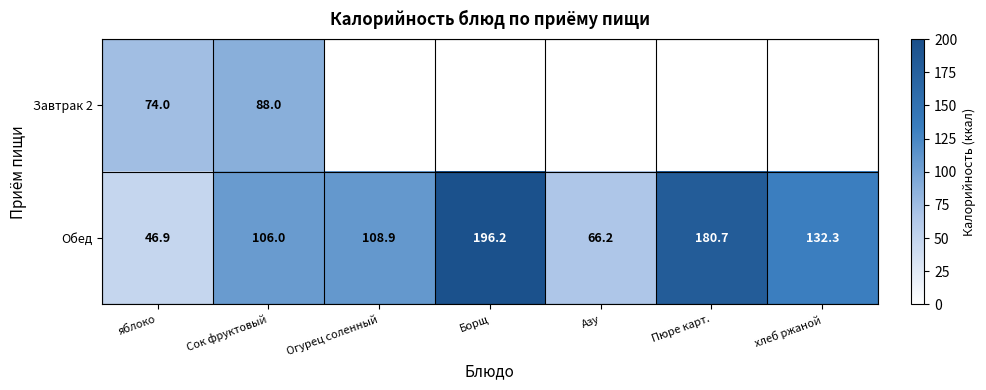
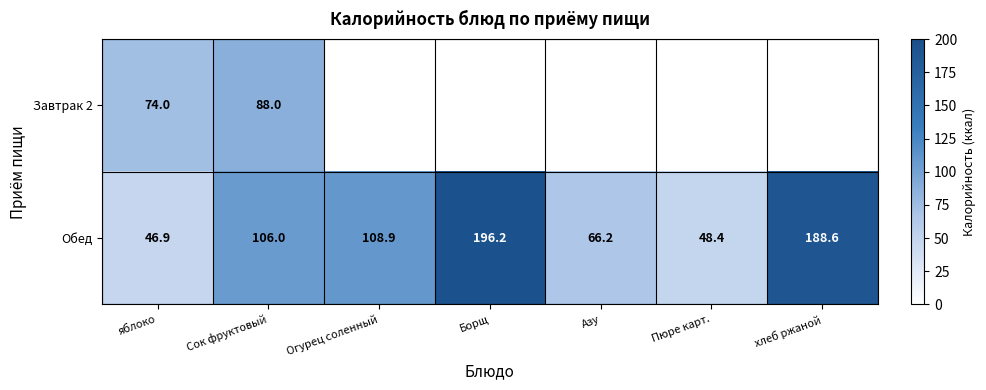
  {
    "Завтрак 2": {
      "яблоко": 74.0,
      "Сок фруктовый": 88.0
    },
    "Обед": {
      "яблоко": 46.9,
      "Сок фруктовый": 106.0,
      "Огурец соленный": 108.9,
      "Борщ": 196.2,
      "Азу": 66.2,
-     "Пюре карт.": 180.7,
-     "хлеб ржаной": 132.3
+     "Пюре карт.": 48.4,
+     "хлеб ржаной": 188.6
    }
  }
